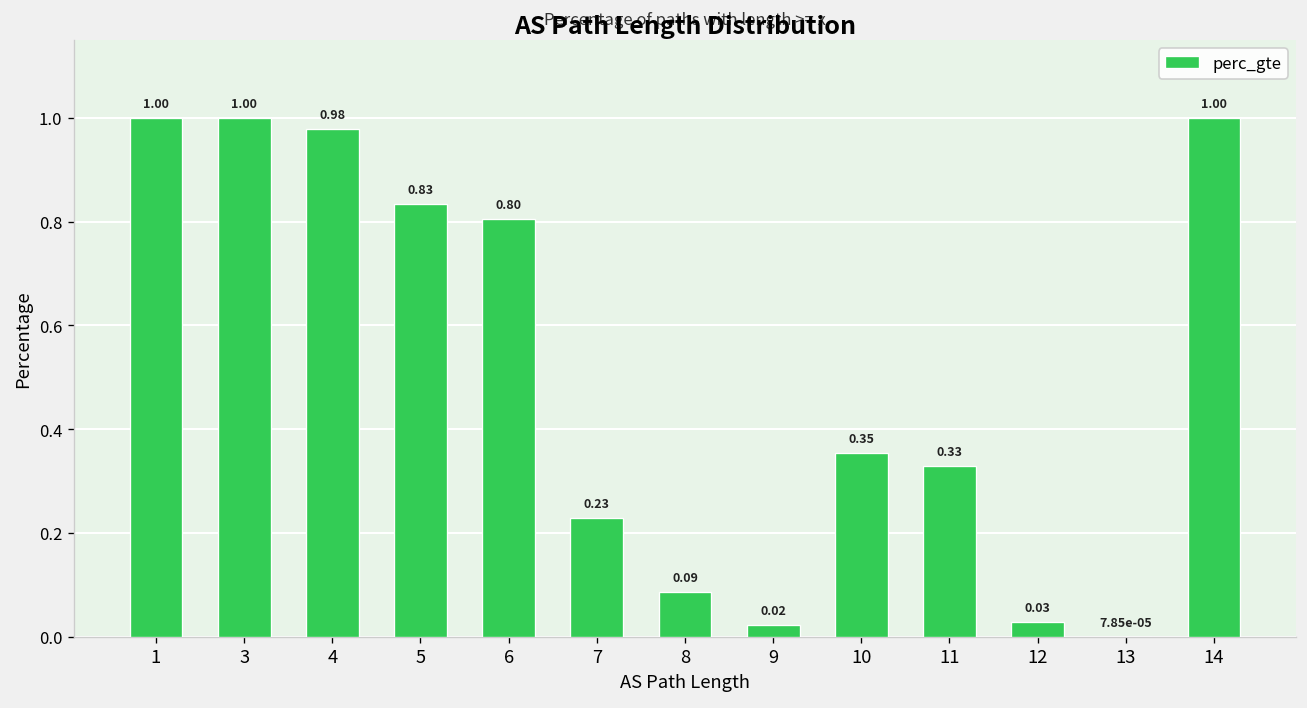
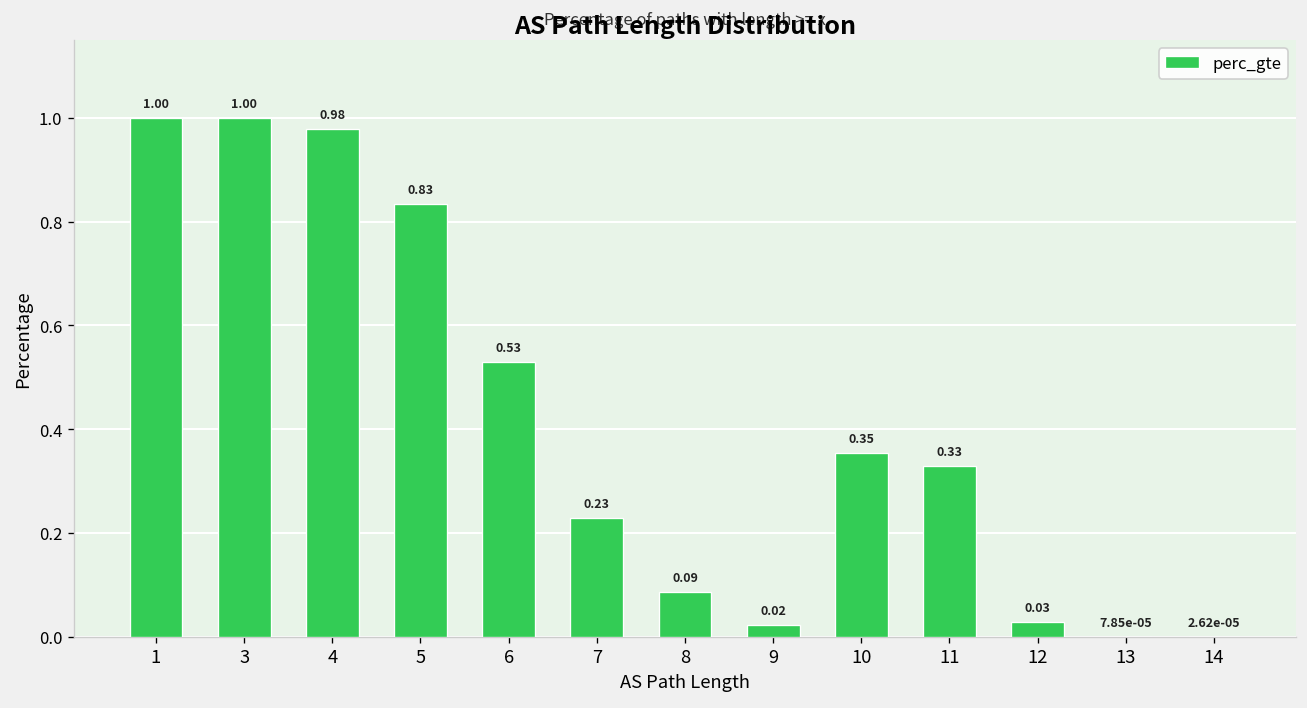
  {
    "1": "1.00",
    "3": "1.00",
    "4": "0.98",
    "5": "0.83",
-   "6": "0.80",
+   "6": "0.53",
    "7": "0.23",
    "8": "0.09",
    "9": "0.02",
    "10": "0.35",
    "11": "0.33",
    "12": "0.03",
    "13": "7.85e-05",
-   "14": "1.00"
+   "14": "2.62e-05"
  }
